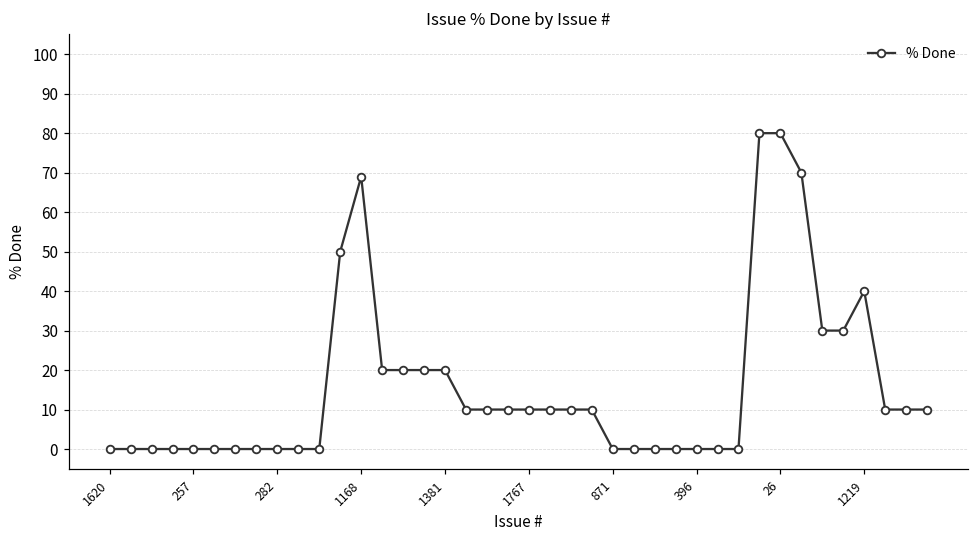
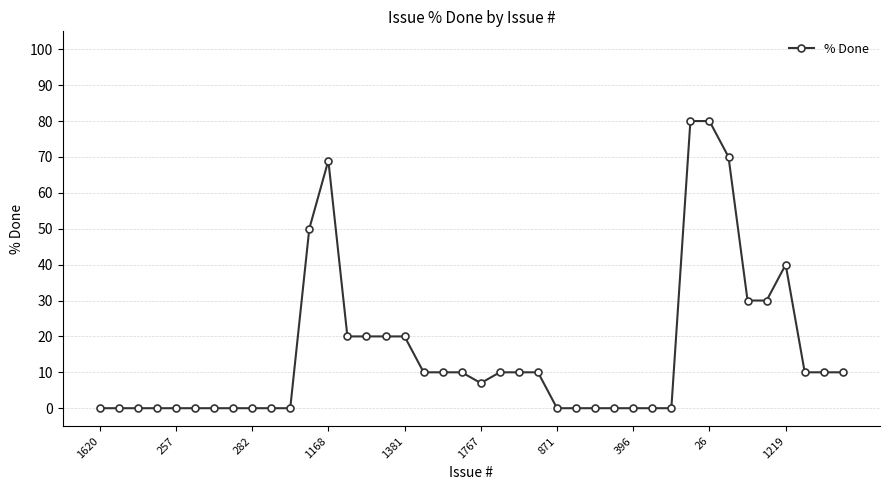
  {
    "1620": 0,
    "257": 0,
    "282": 0,
    "1168": 69,
    "1381": 20,
-   "1767": 10,
+   "1767": 7,
    "871": 0,
    "396": 0,
    "26": 80,
    "1219": 40
  }
